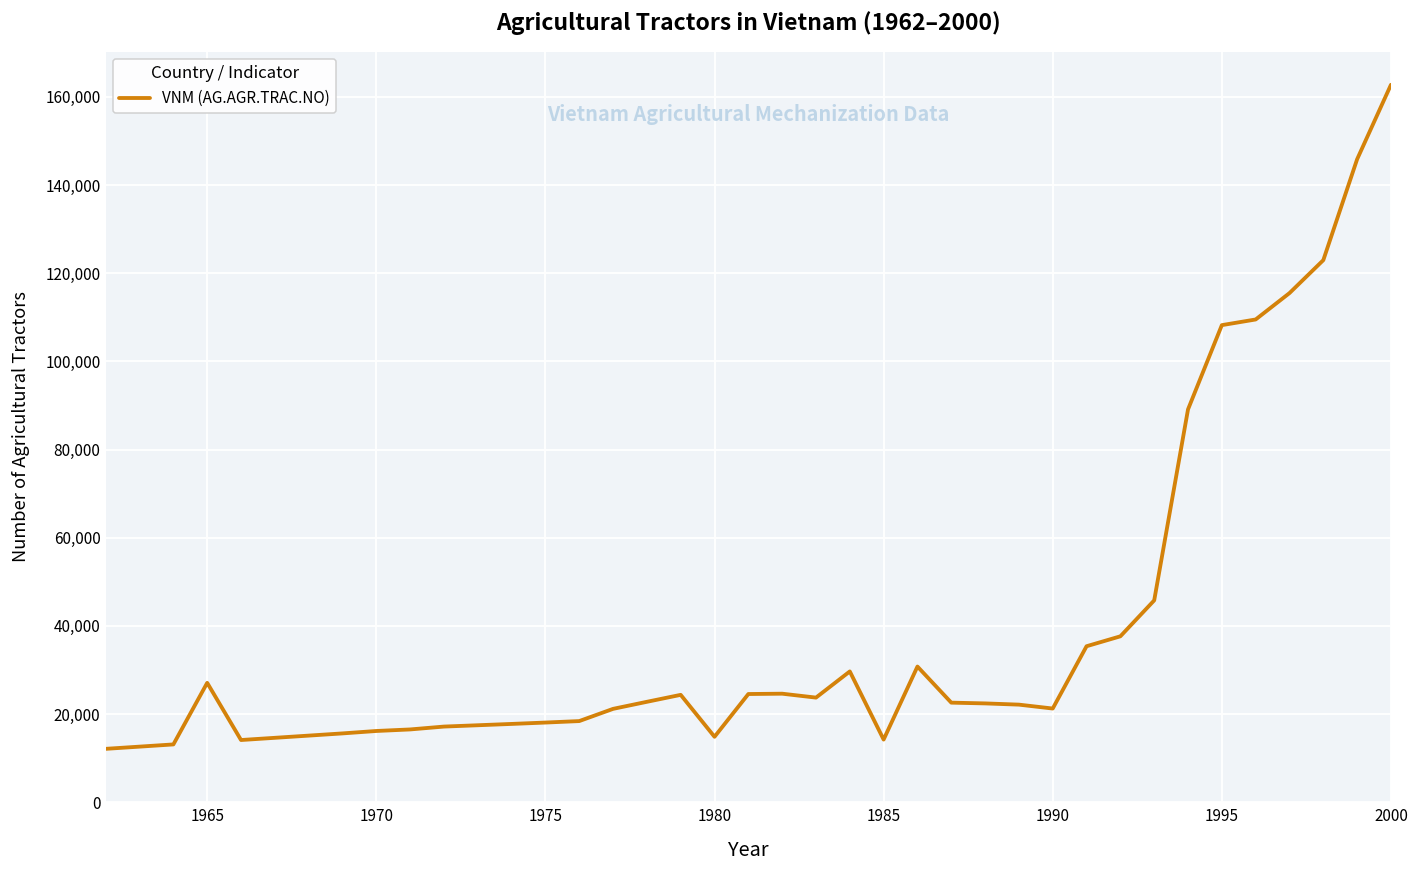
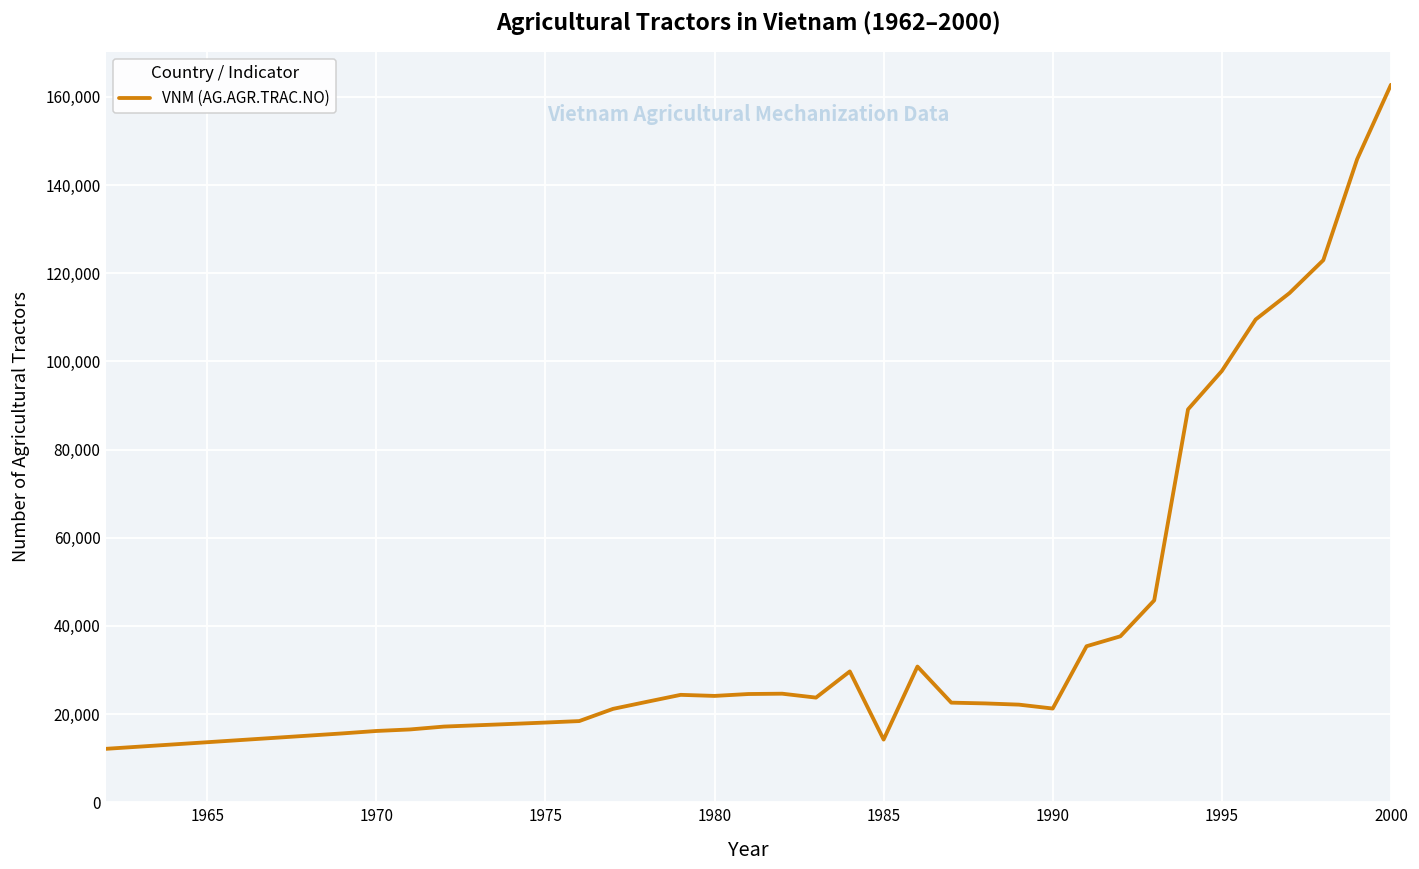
  {
-   "1965": "27,000",
+   "1965": "14,000",
    "1970": "16,000",
    "1975": "18,000",
-   "1980": "15,000",
+   "1980": "24,000",
    "1985": "14,000",
    "1990": "21,000",
-   "1995": "108,000",
+   "1995": "98,000",
    "2000": "163,000"
  }
